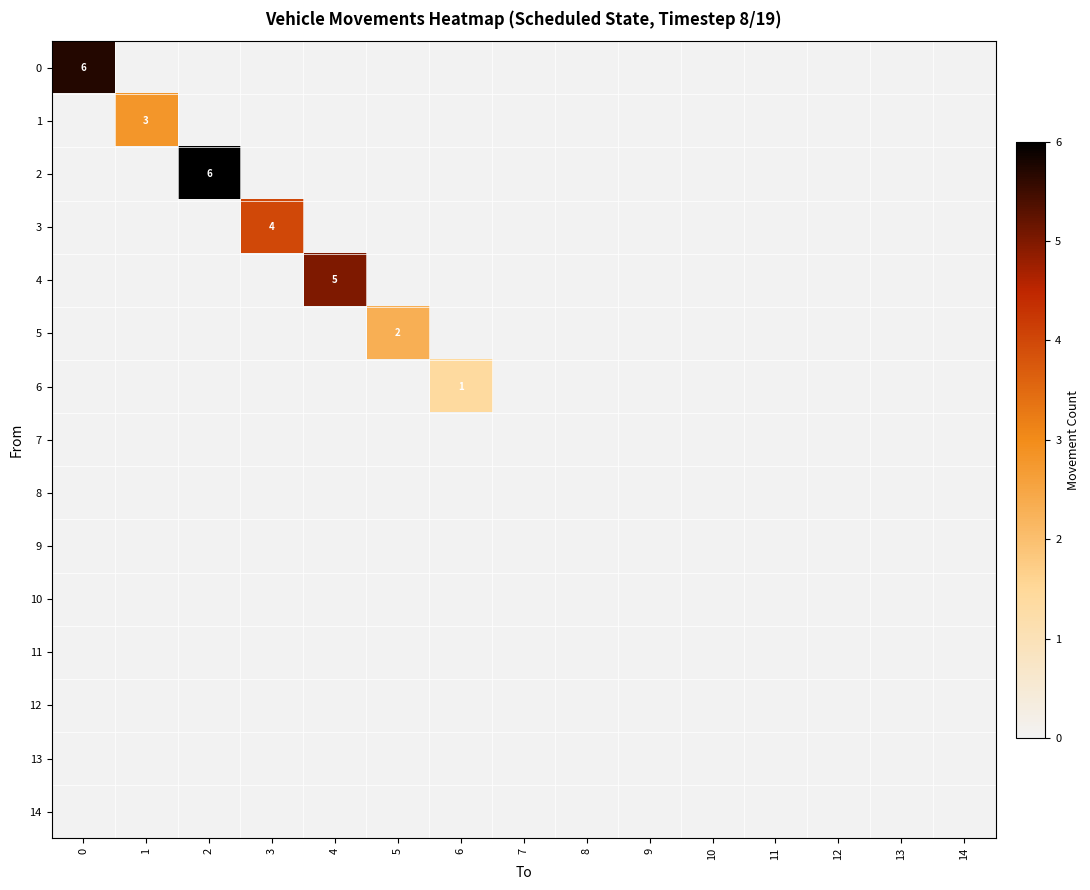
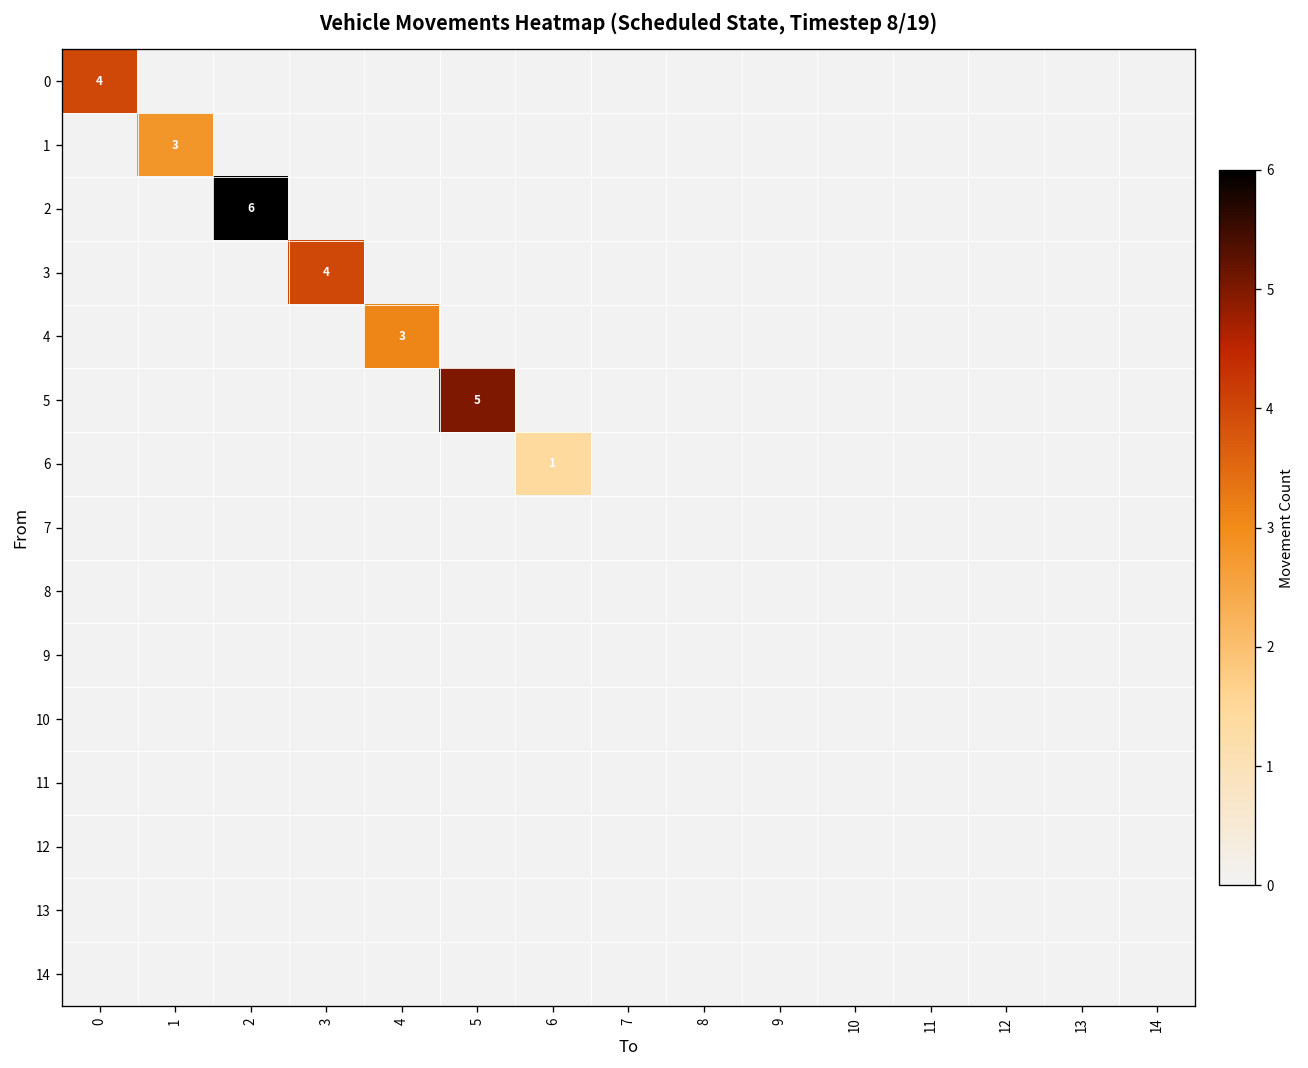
  {
    "0": {
-     "0": 6
+     "0": 4
    },
    "1": {
      "1": 3
    },
    "2": {
      "2": 6
    },
    "3": {
      "3": 4
    },
    "4": {
-     "4": 5
+     "4": 3
    },
    "5": {
-     "5": 2
+     "5": 5
    },
    "6": {
      "6": 1
    }
  }
